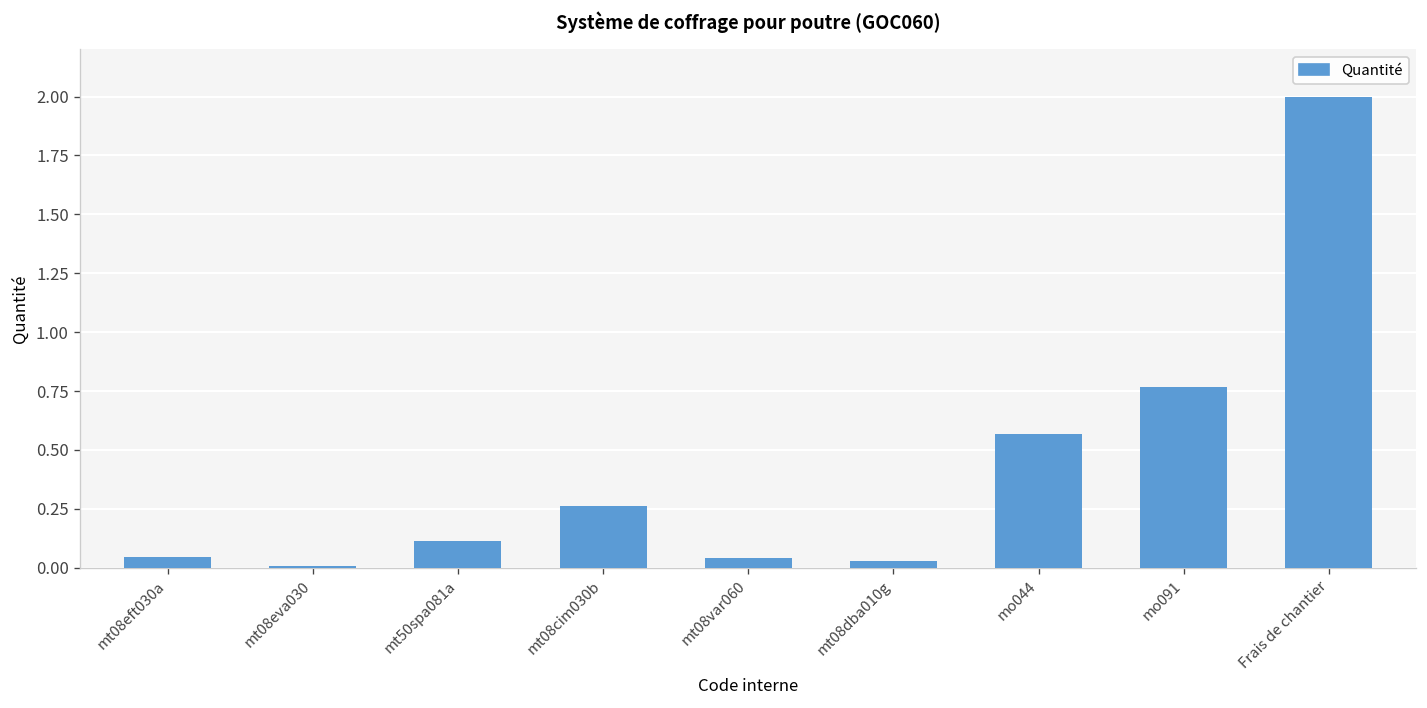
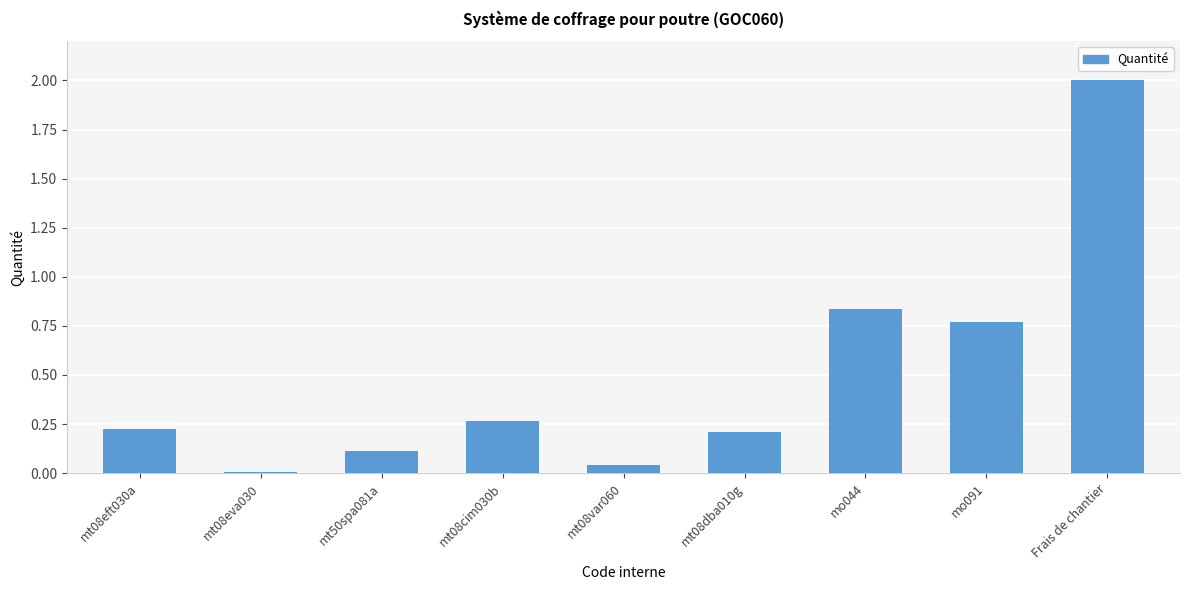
  {
-   "mt08eft030a": 0.05,
+   "mt08eft030a": 0.23,
    "mt50spa081a": 0.12,
    "mt08cim030b": 0.26,
    "mt08var060": 0.04,
-   "mt08dba010g": 0.03,
-   "mo044": 0.57,
+   "mt08dba010g": 0.21,
+   "mo044": 0.84,
    "mo091": 0.77,
    "Frais de chantier": 2.00
  }
